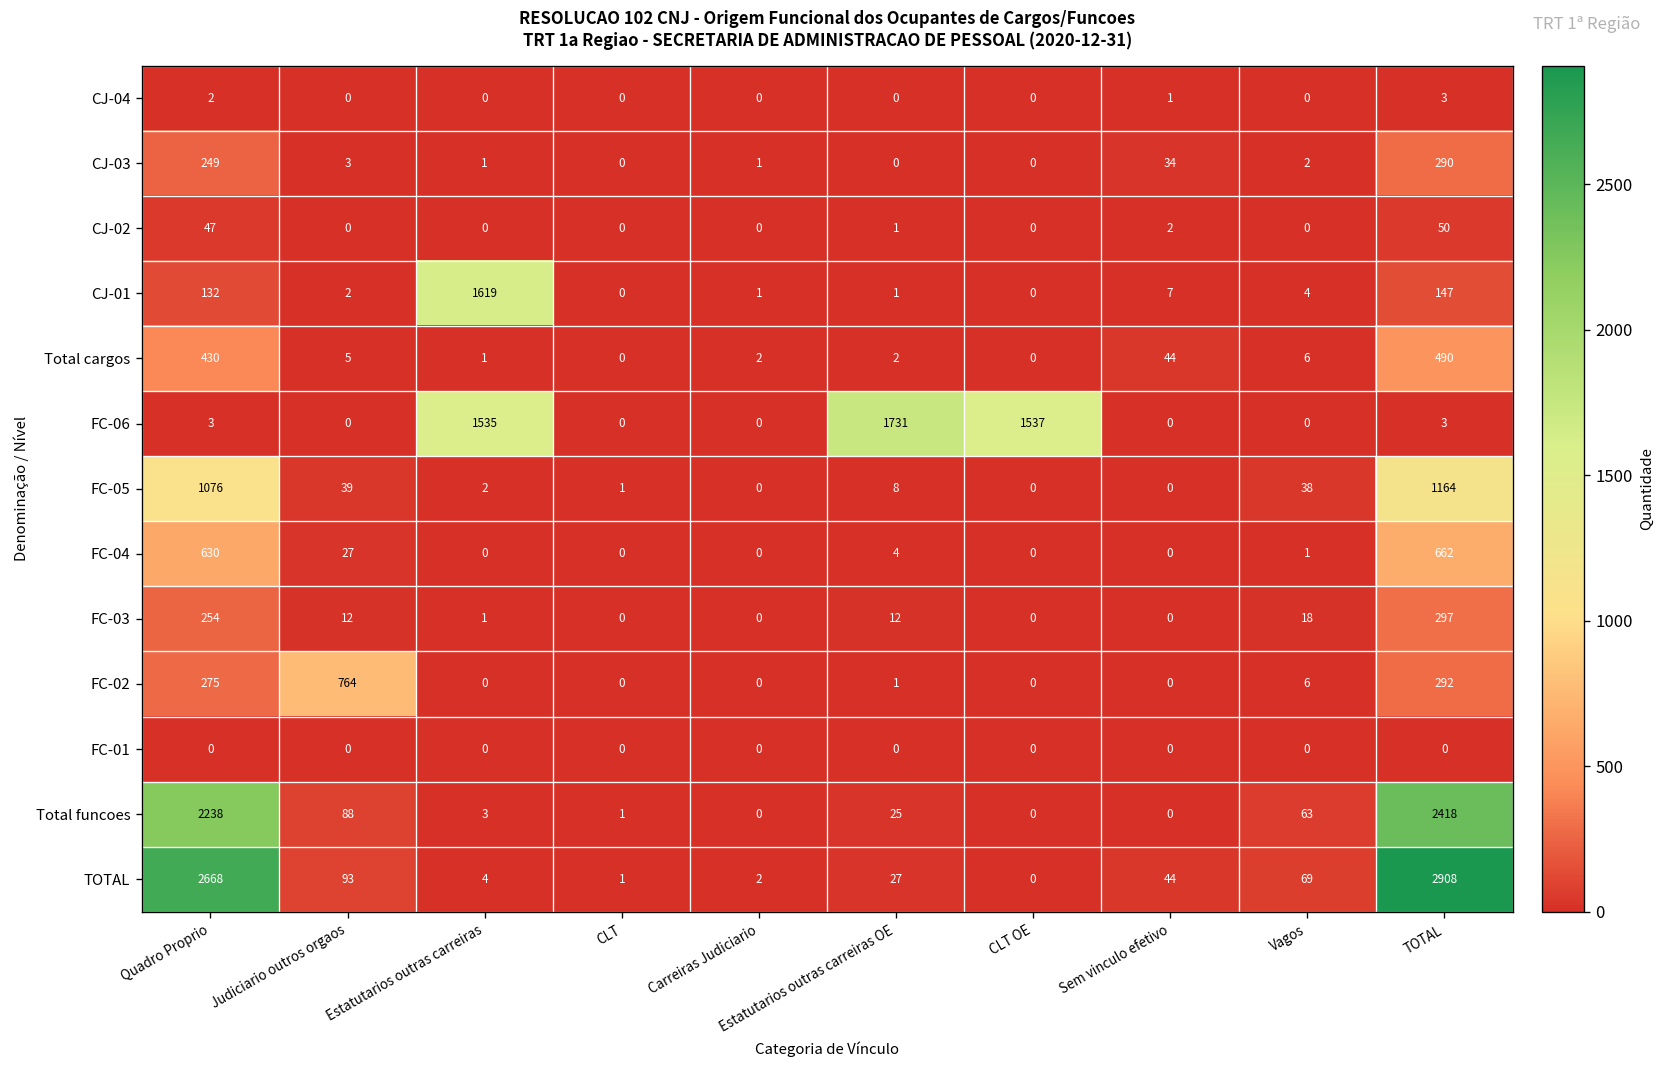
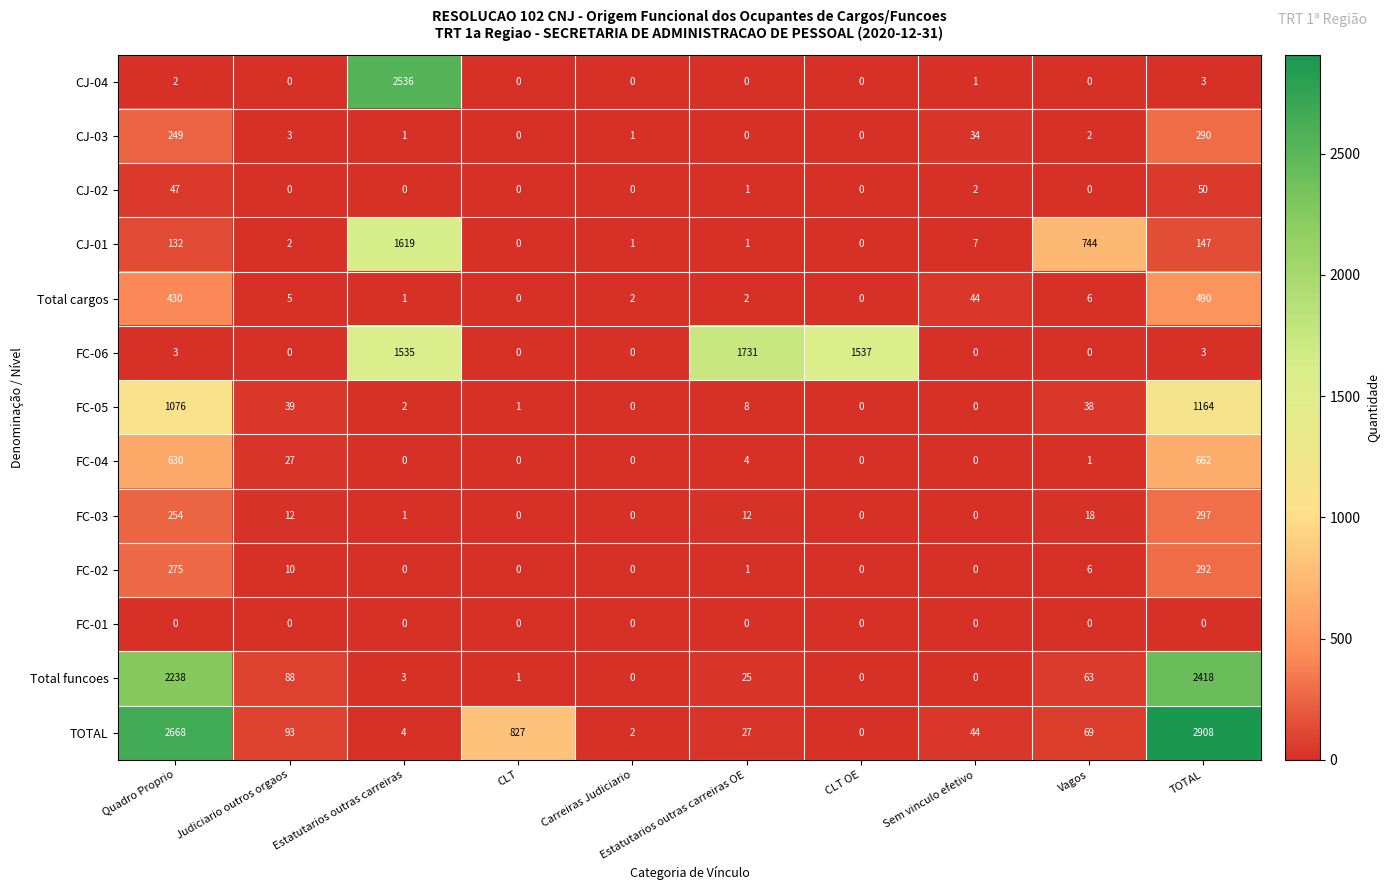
  {
    "CJ-04": {
      "Quadro Proprio": 2,
      "Judiciario outros orgaos": 0,
-     "Estatutarios outras carreiras": 0,
+     "Estatutarios outras carreiras": 2536,
      "CLT": 0,
      "Carreiras Judiciario": 0,
      "Estatutarios outras carreiras OE": 0,
      "CLT OE": 0,
      "Sem vinculo efetivo": 1,
      "Vagos": 0,
      "TOTAL": 3
    },
    "CJ-03": {
      "Quadro Proprio": 249,
      "Judiciario outros orgaos": 3,
      "Estatutarios outras carreiras": 1,
      "CLT": 0,
      "Carreiras Judiciario": 1,
      "Estatutarios outras carreiras OE": 0,
      "CLT OE": 0,
      "Sem vinculo efetivo": 34,
      "Vagos": 2,
      "TOTAL": 290
    },
    "CJ-02": {
      "Quadro Proprio": 47,
      "Judiciario outros orgaos": 0,
      "Estatutarios outras carreiras": 0,
      "CLT": 0,
      "Carreiras Judiciario": 0,
      "Estatutarios outras carreiras OE": 1,
      "CLT OE": 0,
      "Sem vinculo efetivo": 2,
      "Vagos": 0,
      "TOTAL": 50
    },
    "CJ-01": {
      "Quadro Proprio": 132,
      "Judiciario outros orgaos": 2,
      "Estatutarios outras carreiras": 1619,
      "CLT": 0,
      "Carreiras Judiciario": 1,
      "Estatutarios outras carreiras OE": 1,
      "CLT OE": 0,
      "Sem vinculo efetivo": 7,
-     "Vagos": 4,
+     "Vagos": 744,
      "TOTAL": 147
    },
    "Total cargos": {
      "Quadro Proprio": 430,
      "Judiciario outros orgaos": 5,
      "Estatutarios outras carreiras": 1,
      "CLT": 0,
      "Carreiras Judiciario": 2,
      "Estatutarios outras carreiras OE": 2,
      "CLT OE": 0,
      "Sem vinculo efetivo": 44,
      "Vagos": 6,
      "TOTAL": 490
    },
    "FC-06": {
      "Quadro Proprio": 3,
      "Judiciario outros orgaos": 0,
      "Estatutarios outras carreiras": 1535,
      "CLT": 0,
      "Carreiras Judiciario": 0,
      "Estatutarios outras carreiras OE": 1731,
      "CLT OE": 1537,
      "Sem vinculo efetivo": 0,
      "Vagos": 0,
      "TOTAL": 3
    },
    "FC-05": {
      "Quadro Proprio": 1076,
      "Judiciario outros orgaos": 39,
      "Estatutarios outras carreiras": 2,
      "CLT": 1,
      "Carreiras Judiciario": 0,
      "Estatutarios outras carreiras OE": 8,
      "CLT OE": 0,
      "Sem vinculo efetivo": 0,
      "Vagos": 38,
      "TOTAL": 1164
    },
    "FC-04": {
      "Quadro Proprio": 630,
      "Judiciario outros orgaos": 27,
      "Estatutarios outras carreiras": 0,
      "CLT": 0,
      "Carreiras Judiciario": 0,
      "Estatutarios outras carreiras OE": 4,
      "CLT OE": 0,
      "Sem vinculo efetivo": 0,
      "Vagos": 1,
      "TOTAL": 662
    },
    "FC-03": {
      "Quadro Proprio": 254,
      "Judiciario outros orgaos": 12,
      "Estatutarios outras carreiras": 1,
      "CLT": 0,
      "Carreiras Judiciario": 0,
      "Estatutarios outras carreiras OE": 12,
      "CLT OE": 0,
      "Sem vinculo efetivo": 0,
      "Vagos": 18,
      "TOTAL": 297
    },
    "FC-02": {
      "Quadro Proprio": 275,
-     "Judiciario outros orgaos": 764,
+     "Judiciario outros orgaos": 10,
      "Estatutarios outras carreiras": 0,
      "CLT": 0,
      "Carreiras Judiciario": 0,
      "Estatutarios outras carreiras OE": 1,
      "CLT OE": 0,
      "Sem vinculo efetivo": 0,
      "Vagos": 6,
      "TOTAL": 292
    },
    "FC-01": {
      "Quadro Proprio": 0,
      "Judiciario outros orgaos": 0,
      "Estatutarios outras carreiras": 0,
      "CLT": 0,
      "Carreiras Judiciario": 0,
      "Estatutarios outras carreiras OE": 0,
      "CLT OE": 0,
      "Sem vinculo efetivo": 0,
      "Vagos": 0,
      "TOTAL": 0
    },
    "Total funcoes": {
      "Quadro Proprio": 2238,
      "Judiciario outros orgaos": 88,
      "Estatutarios outras carreiras": 3,
      "CLT": 1,
      "Carreiras Judiciario": 0,
      "Estatutarios outras carreiras OE": 25,
      "CLT OE": 0,
      "Sem vinculo efetivo": 0,
      "Vagos": 63,
      "TOTAL": 2418
    },
    "TOTAL": {
      "Quadro Proprio": 2668,
      "Judiciario outros orgaos": 93,
      "Estatutarios outras carreiras": 4,
-     "CLT": 1,
+     "CLT": 827,
      "Carreiras Judiciario": 2,
      "Estatutarios outras carreiras OE": 27,
      "CLT OE": 0,
      "Sem vinculo efetivo": 44,
      "Vagos": 69,
      "TOTAL": 2908
    }
  }
